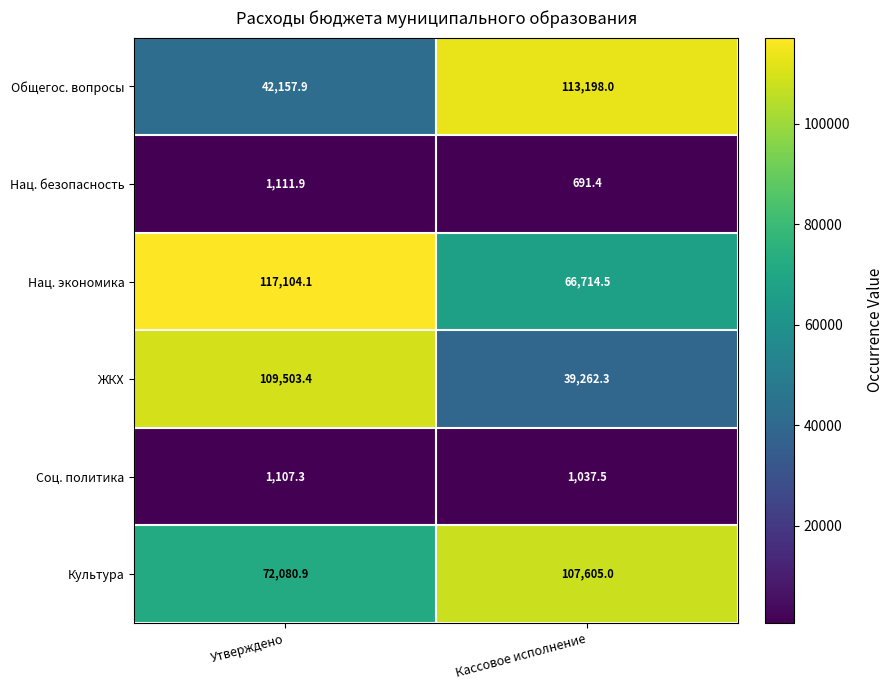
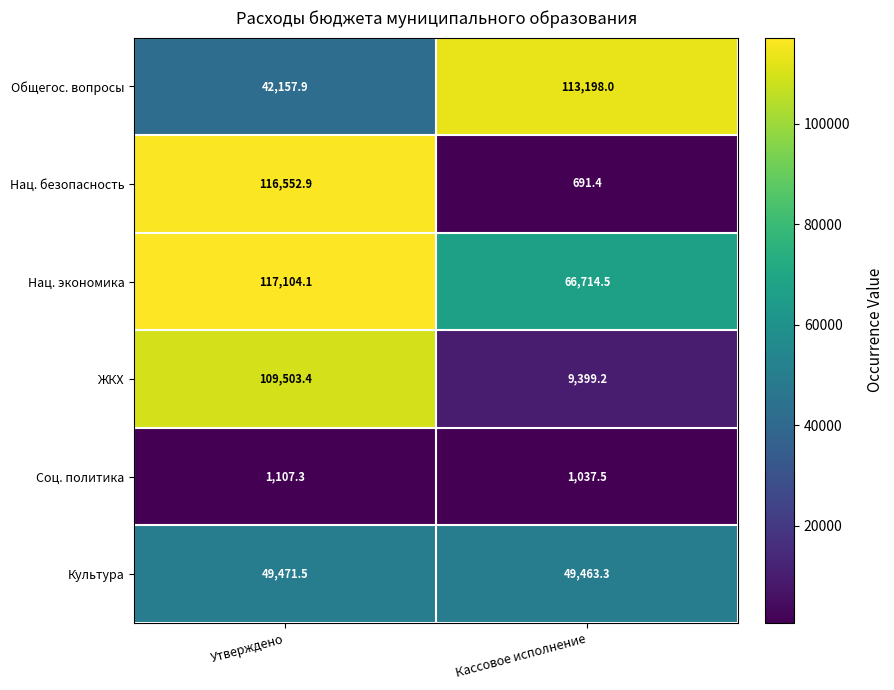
  {
    "Общегос. вопросы": {
      "Утверждено": "42,157.9",
      "Кассовое исполнение": "113,198.0"
    },
    "Нац. безопасность": {
-     "Утверждено": "1,111.9",
+     "Утверждено": "116,552.9",
      "Кассовое исполнение": "691.4"
    },
    "Нац. экономика": {
      "Утверждено": "117,104.1",
      "Кассовое исполнение": "66,714.5"
    },
    "ЖКХ": {
      "Утверждено": "109,503.4",
-     "Кассовое исполнение": "39,262.3"
+     "Кассовое исполнение": "9,399.2"
    },
    "Соц. политика": {
      "Утверждено": "1,107.3",
      "Кассовое исполнение": "1,037.5"
    },
    "Культура": {
-     "Утверждено": "72,080.9",
-     "Кассовое исполнение": "107,605.0"
+     "Утверждено": "49,471.5",
+     "Кассовое исполнение": "49,463.3"
    }
  }
